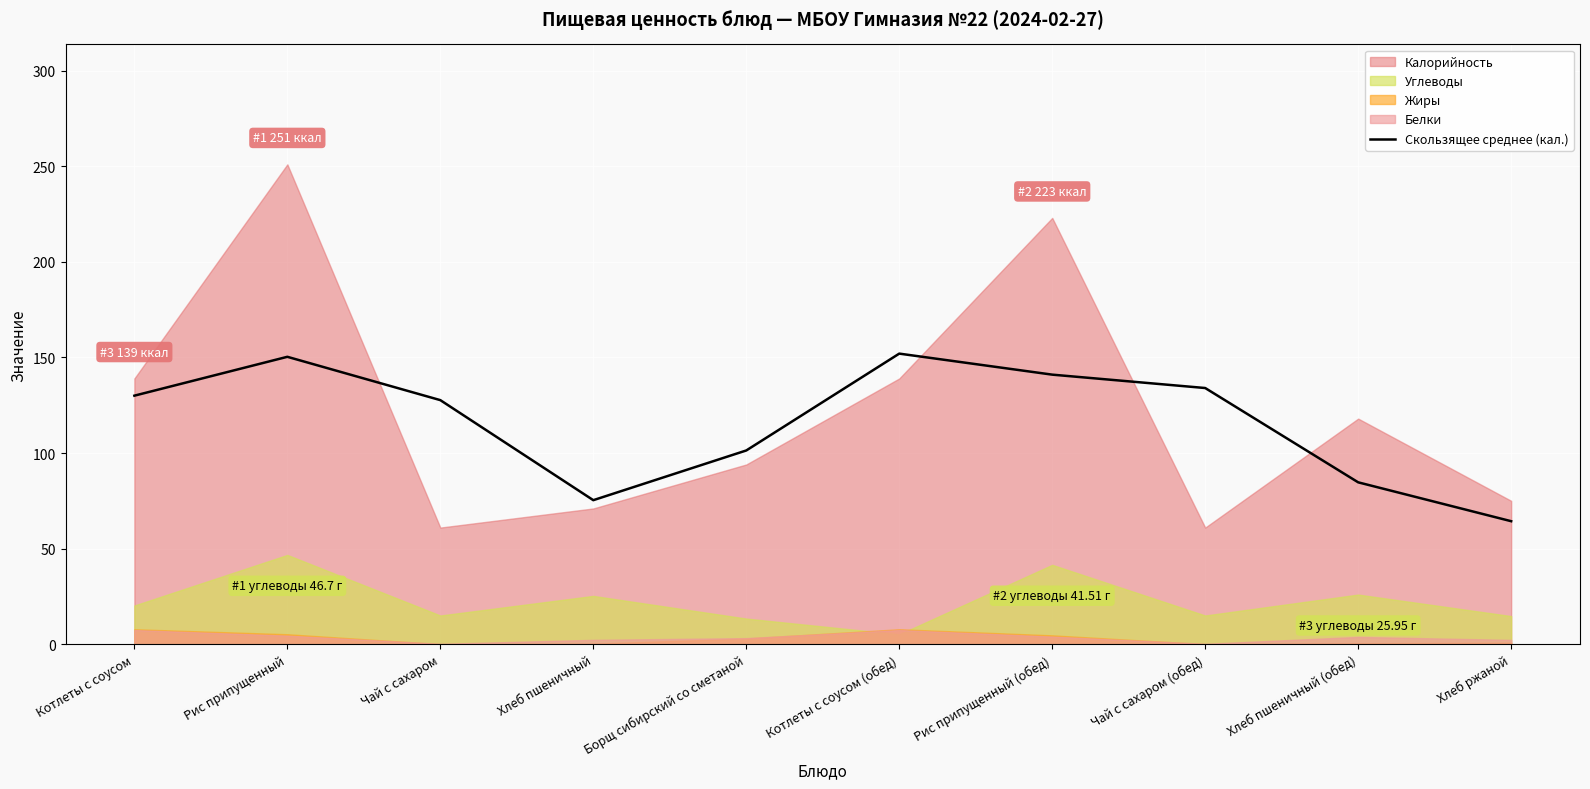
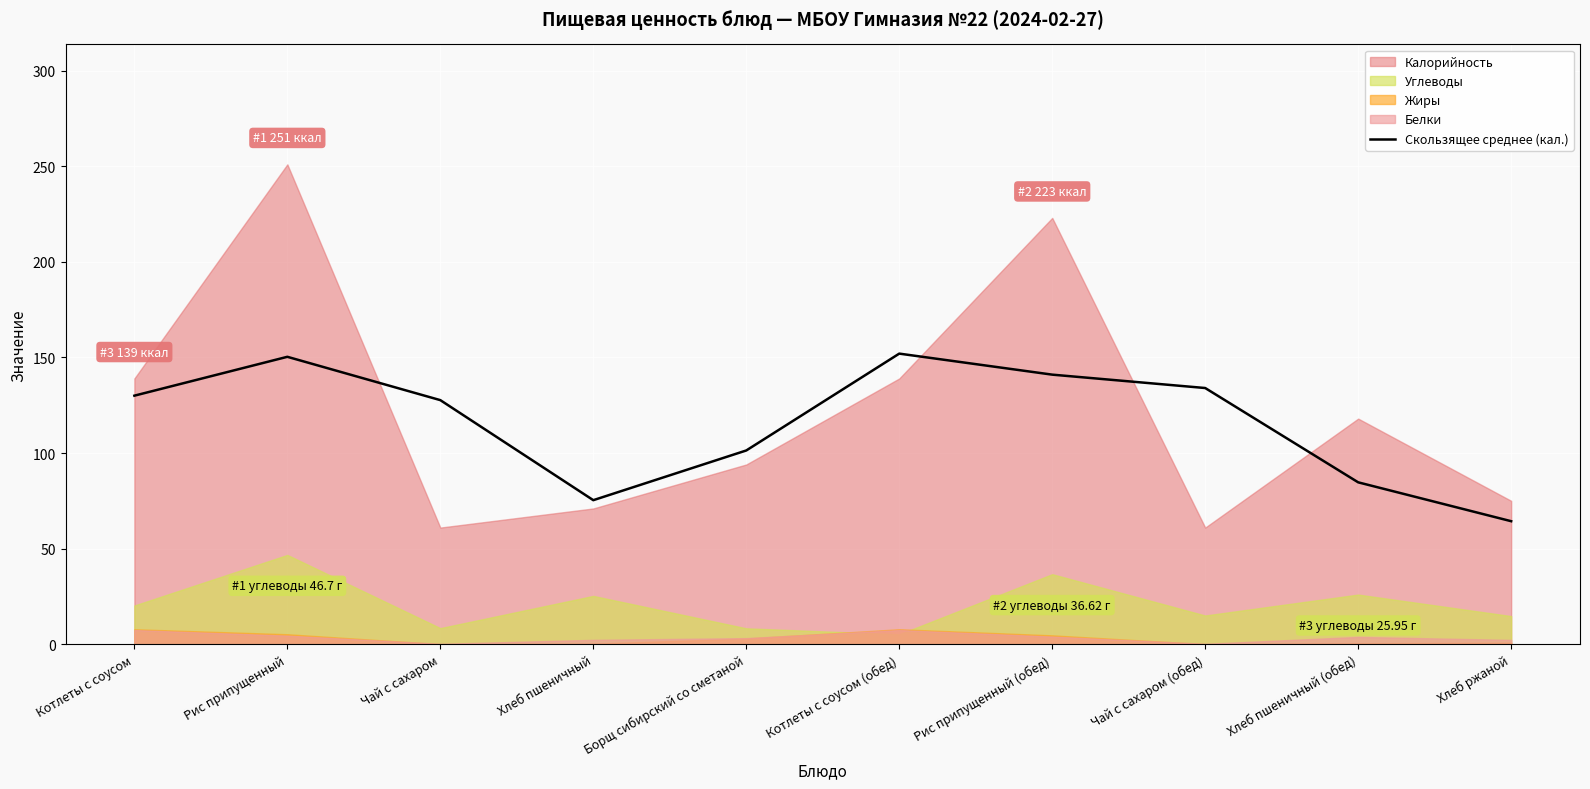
  {
    "Скользящее среднее (кал.)": {
      "Котлеты с соусом": 130,
      "Рис припущенный": 150,
      "Чай с сахаром": 128,
      "Хлеб пшеничный": 75,
      "Борщ сибирский со сметаной": 101,
      "Котлеты с соусом (обед)": 152,
      "Рис припущенный (обед)": 141,
      "Чай с сахаром (обед)": 134,
      "Хлеб пшеничный (обед)": 85,
      "Хлеб ржаной": 64
    },
    "Углеводы": {
-     "Чай с сахаром": 15,
-     "Борщ сибирский со сметаной": 13,
-     "Рис припущенный (обед)": 41.51
+     "Чай с сахаром": 8,
+     "Борщ сибирский со сметаной": 8,
+     "Рис припущенный (обед)": 36.62
    }
  }
